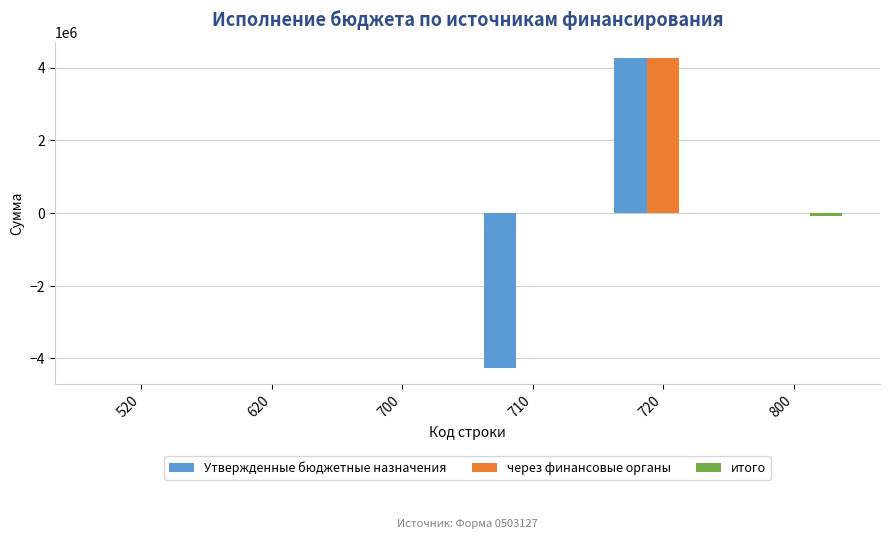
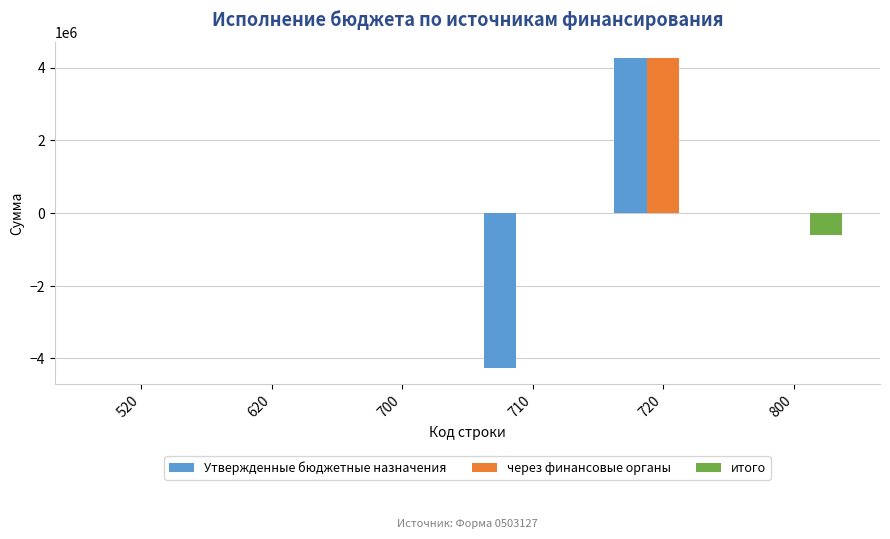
  {
    "Утвержденные бюджетные назначения": {
      "520": 0,
      "620": 0,
      "700": 0,
      "710": -4300000,
      "720": 4300000,
      "800": 0
    },
    "через финансовые органы": {
      "520": 0,
      "620": 0,
      "700": 0,
      "710": 0,
      "720": 4300000,
      "800": 0
    },
    "итого": {
      "520": 0,
      "620": 0,
      "700": 0,
      "710": 0,
      "720": 0,
-     "800": -100000
+     "800": -600000
    }
  }
